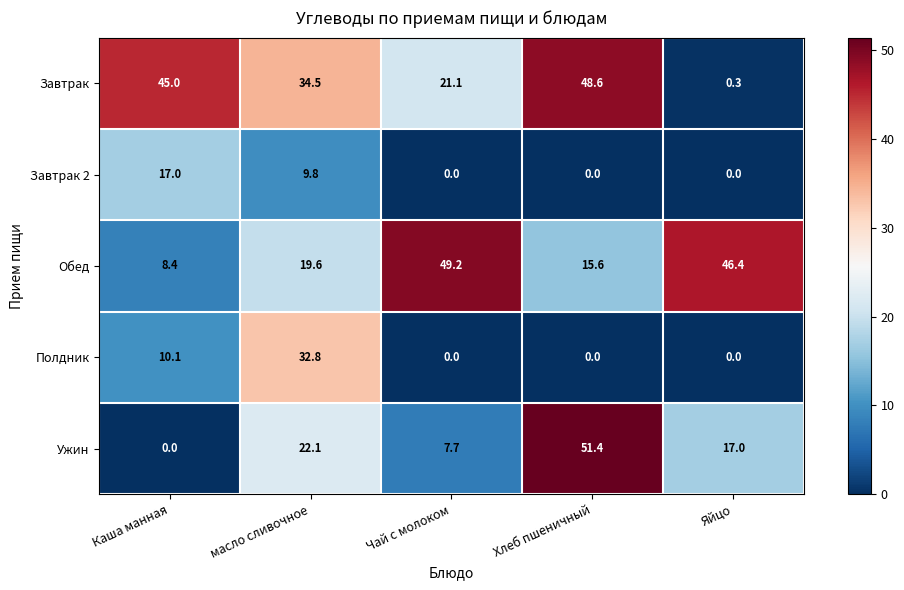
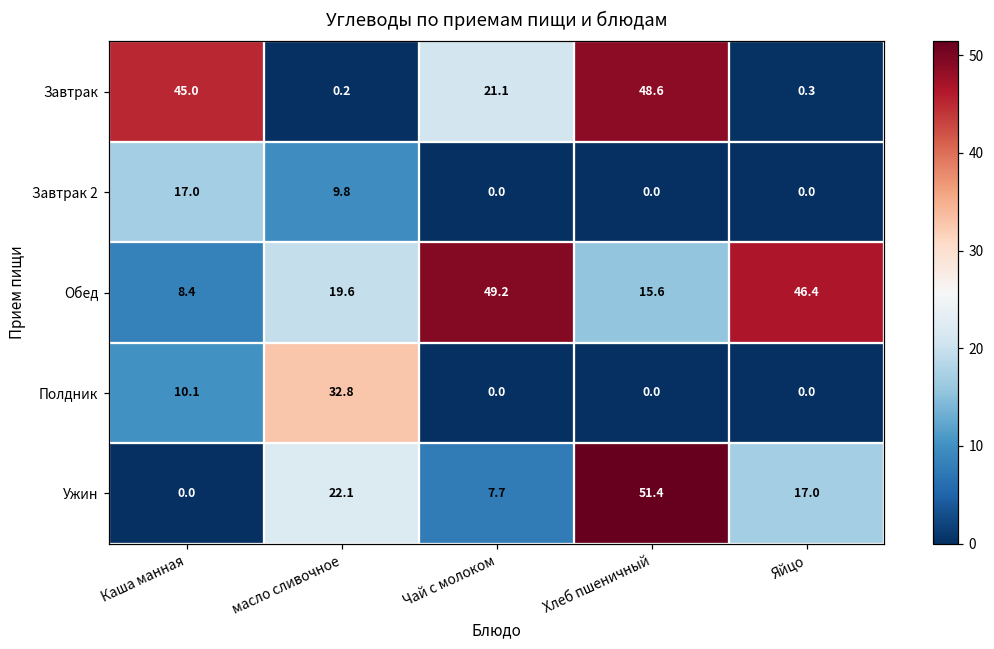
  {
    "Завтрак": {
      "Каша манная": 45.0,
-     "масло сливочное": 34.5,
+     "масло сливочное": 0.2,
      "Чай с молоком": 21.1,
      "Хлеб пшеничный": 48.6,
      "Яйцо": 0.3
    },
    "Завтрак 2": {
      "Каша манная": 17.0,
      "масло сливочное": 9.8,
      "Чай с молоком": 0.0,
      "Хлеб пшеничный": 0.0,
      "Яйцо": 0.0
    },
    "Обед": {
      "Каша манная": 8.4,
      "масло сливочное": 19.6,
      "Чай с молоком": 49.2,
      "Хлеб пшеничный": 15.6,
      "Яйцо": 46.4
    },
    "Полдник": {
      "Каша манная": 10.1,
      "масло сливочное": 32.8,
      "Чай с молоком": 0.0,
      "Хлеб пшеничный": 0.0,
      "Яйцо": 0.0
    },
    "Ужин": {
      "Каша манная": 0.0,
      "масло сливочное": 22.1,
      "Чай с молоком": 7.7,
      "Хлеб пшеничный": 51.4,
      "Яйцо": 17.0
    }
  }
